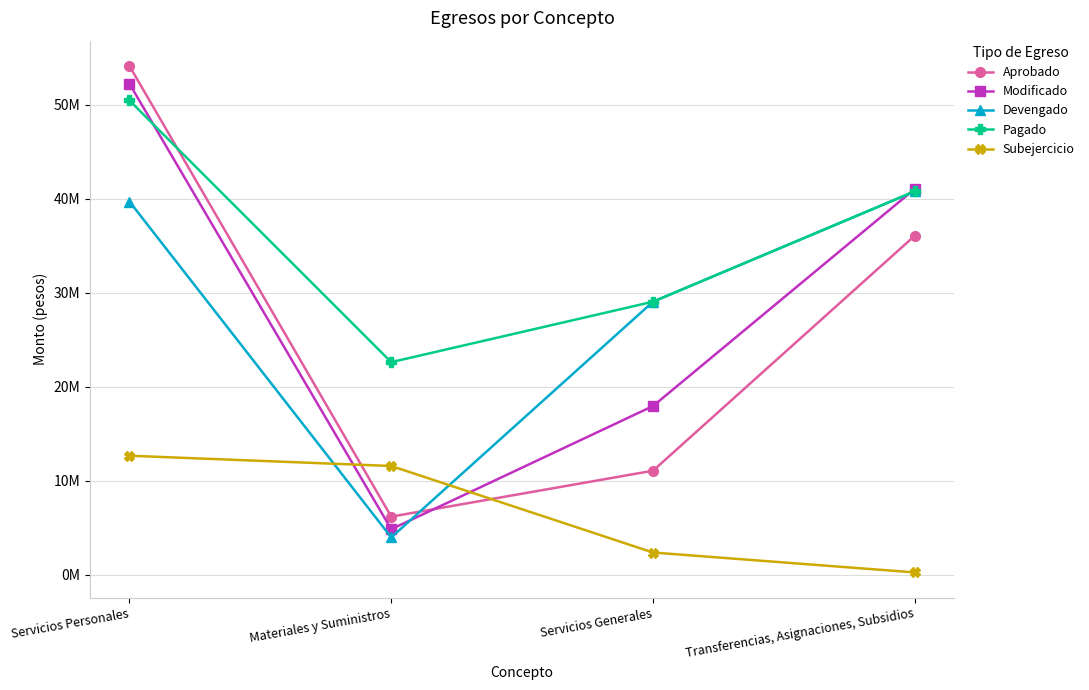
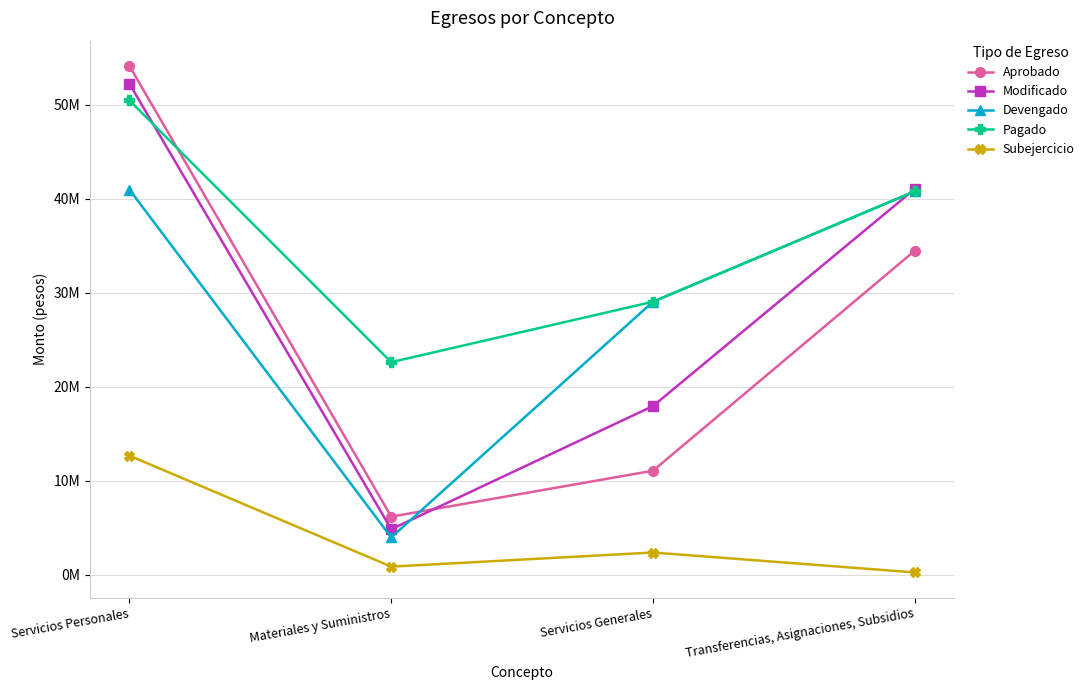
  {
    "Aprobado": {
      "Servicios Personales": 54000000,
      "Materiales y Suministros": 6000000,
      "Servicios Generales": 11000000,
-     "Transferencias, Asignaciones, Subsidios": 36000000
+     "Transferencias, Asignaciones, Subsidios": 34000000
    },
    "Modificado": {
      "Servicios Personales": 52000000,
      "Materiales y Suministros": 5000000,
      "Servicios Generales": 18000000
    },
    "Devengado": {
-     "Servicios Personales": 40000000,
+     "Servicios Personales": 41000000,
      "Materiales y Suministros": 4000000
    },
    "Pagado": {
      "Servicios Personales": 50000000,
      "Materiales y Suministros": 23000000
    },
    "Subejercicio": {
      "Servicios Personales": 13000000,
-     "Materiales y Suministros": 12000000,
+     "Materiales y Suministros": 1000000,
      "Servicios Generales": 2000000,
      "Transferencias, Asignaciones, Subsidios": 0
    }
  }
